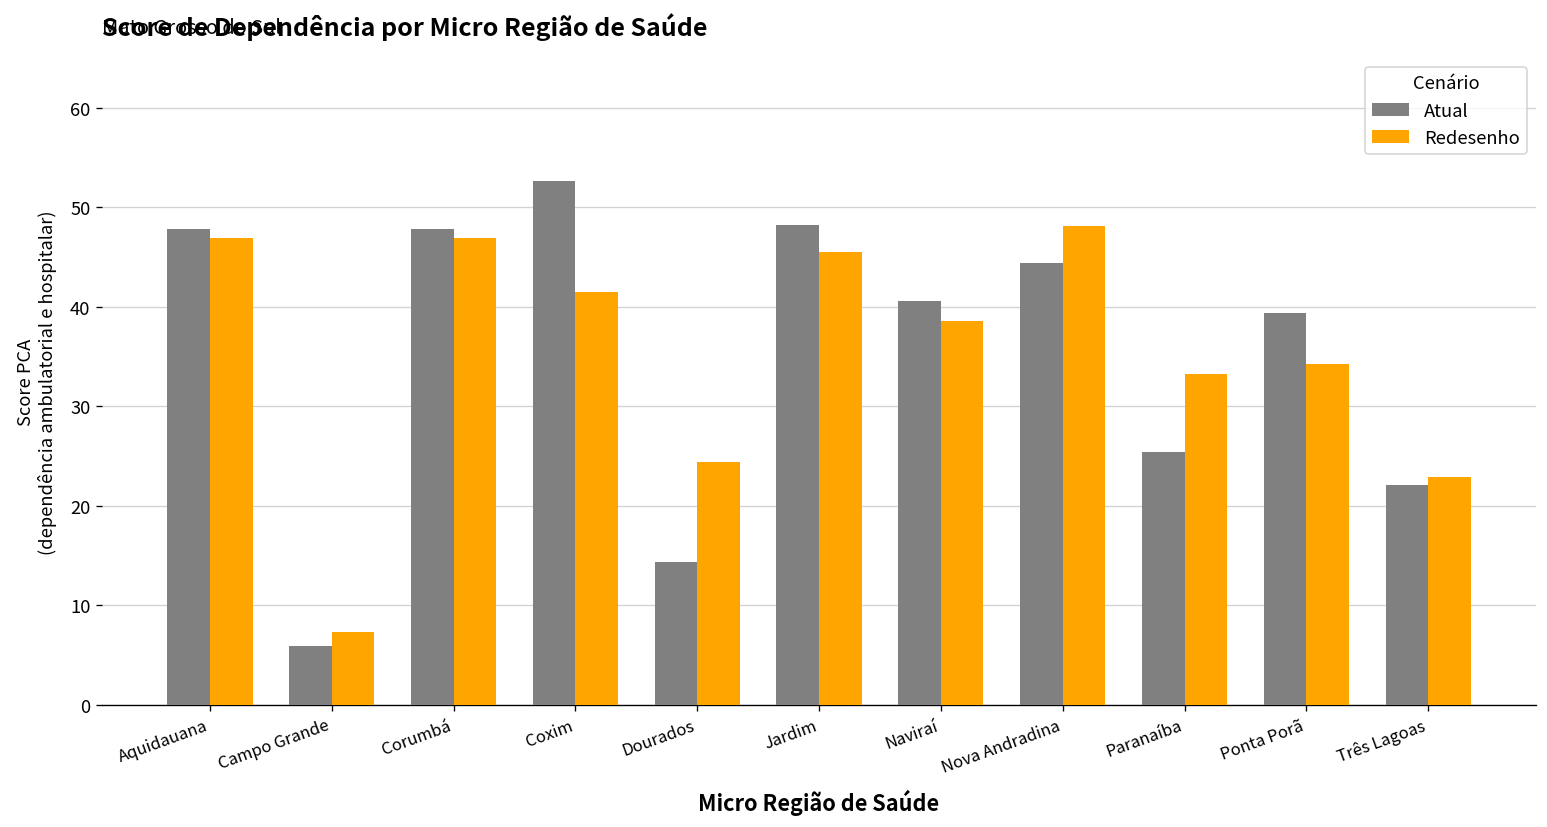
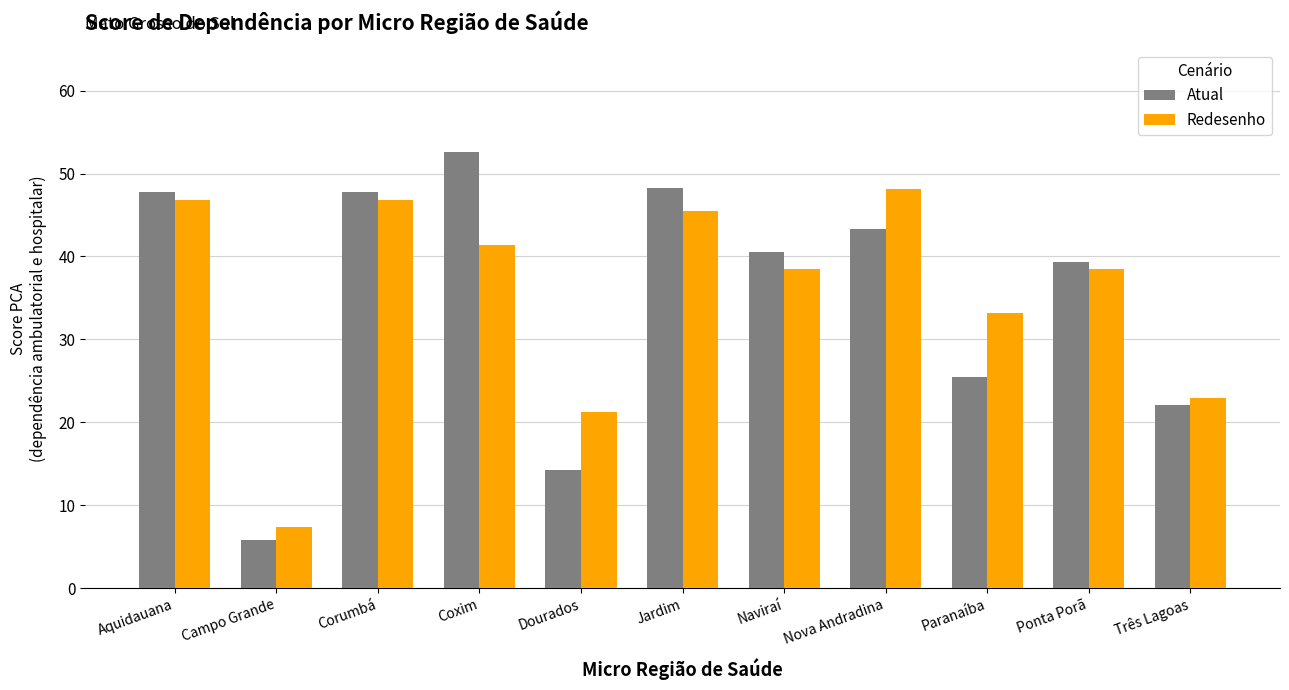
  {
    "Atual": {
      "Aquidauana": 48,
      "Campo Grande": 6,
      "Corumbá": 48,
      "Coxim": 53,
      "Dourados": 14,
      "Jardim": 48,
      "Naviraí": 41,
-     "Nova Andradina": 44,
+     "Nova Andradina": 43,
      "Paranaíba": 25,
      "Ponta Porã": 39,
      "Três Lagoas": 22
    },
    "Redesenho": {
      "Aquidauana": 47,
      "Campo Grande": 7,
      "Corumbá": 47,
      "Coxim": 41,
-     "Dourados": 24,
+     "Dourados": 21,
      "Jardim": 45,
      "Naviraí": 39,
      "Nova Andradina": 48,
      "Paranaíba": 33,
-     "Ponta Porã": 34,
+     "Ponta Porã": 39,
      "Três Lagoas": 23
    }
  }
